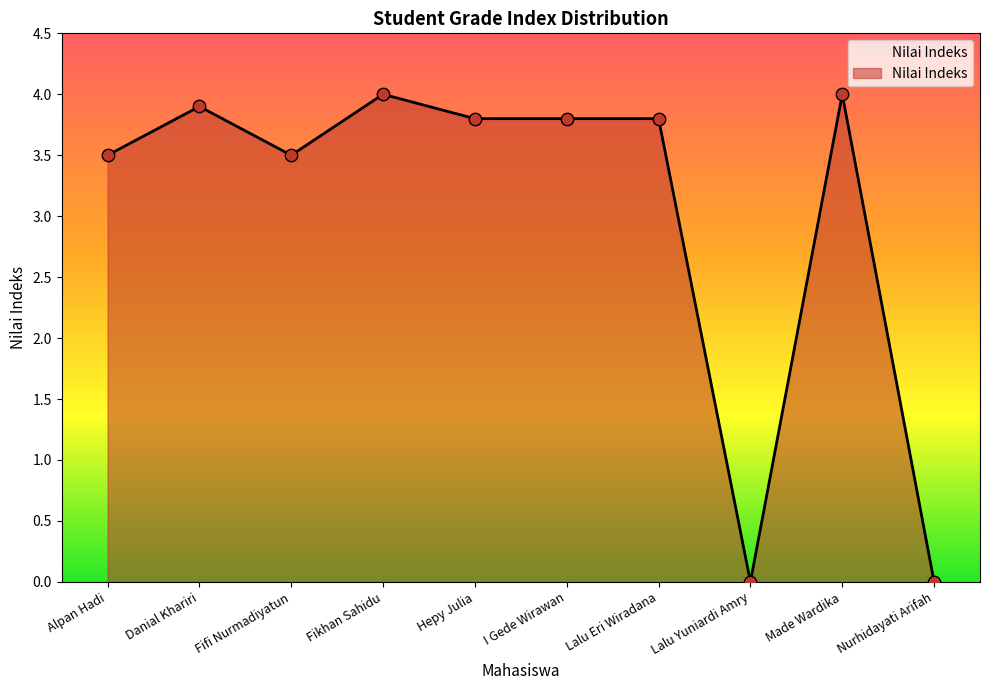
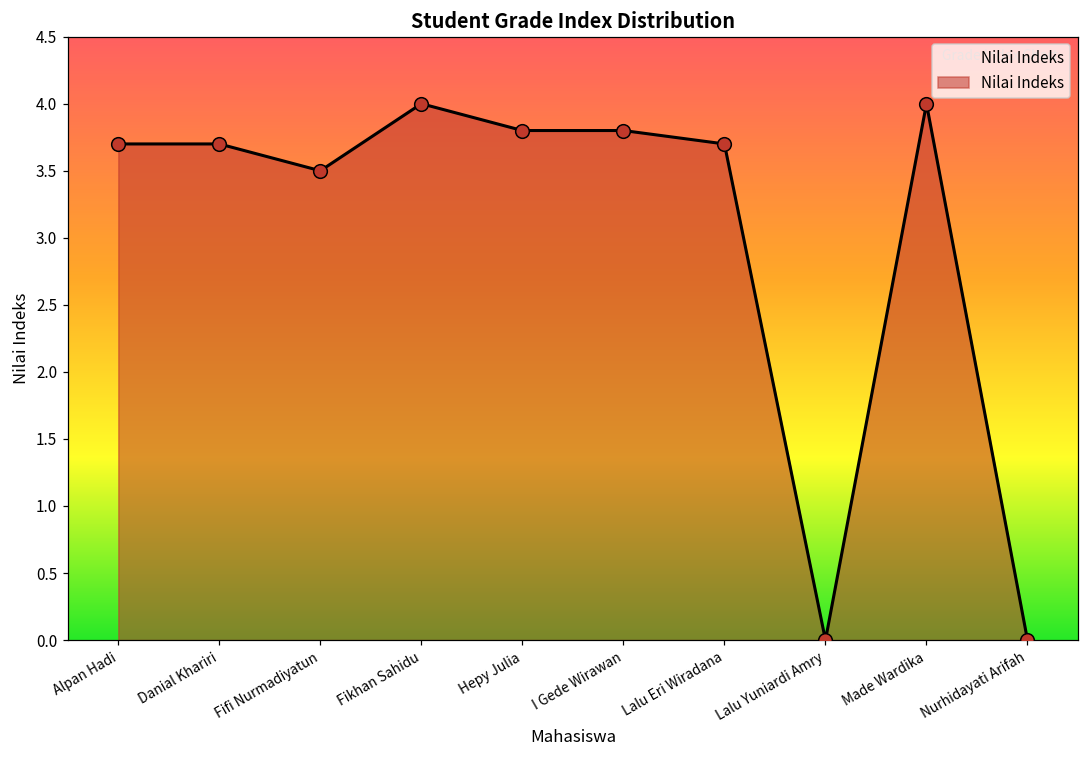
  {
-   "Alpan Hadi": 3.5,
-   "Danial Khariri": 3.9,
+   "Alpan Hadi": 3.7,
+   "Danial Khariri": 3.7,
    "Fifi Nurmadiyatun": 3.5,
    "Fikhan Sahidu": 4.0,
    "Hepy Julia": 3.8,
    "I Gede Wirawan": 3.8,
-   "Lalu Eri Wiradana": 3.8,
+   "Lalu Eri Wiradana": 3.7,
    "Lalu Yuniardi Amry": 0.0,
    "Made Wardika": 4.0,
    "Nurhidayati Arifah": 0.0
  }
